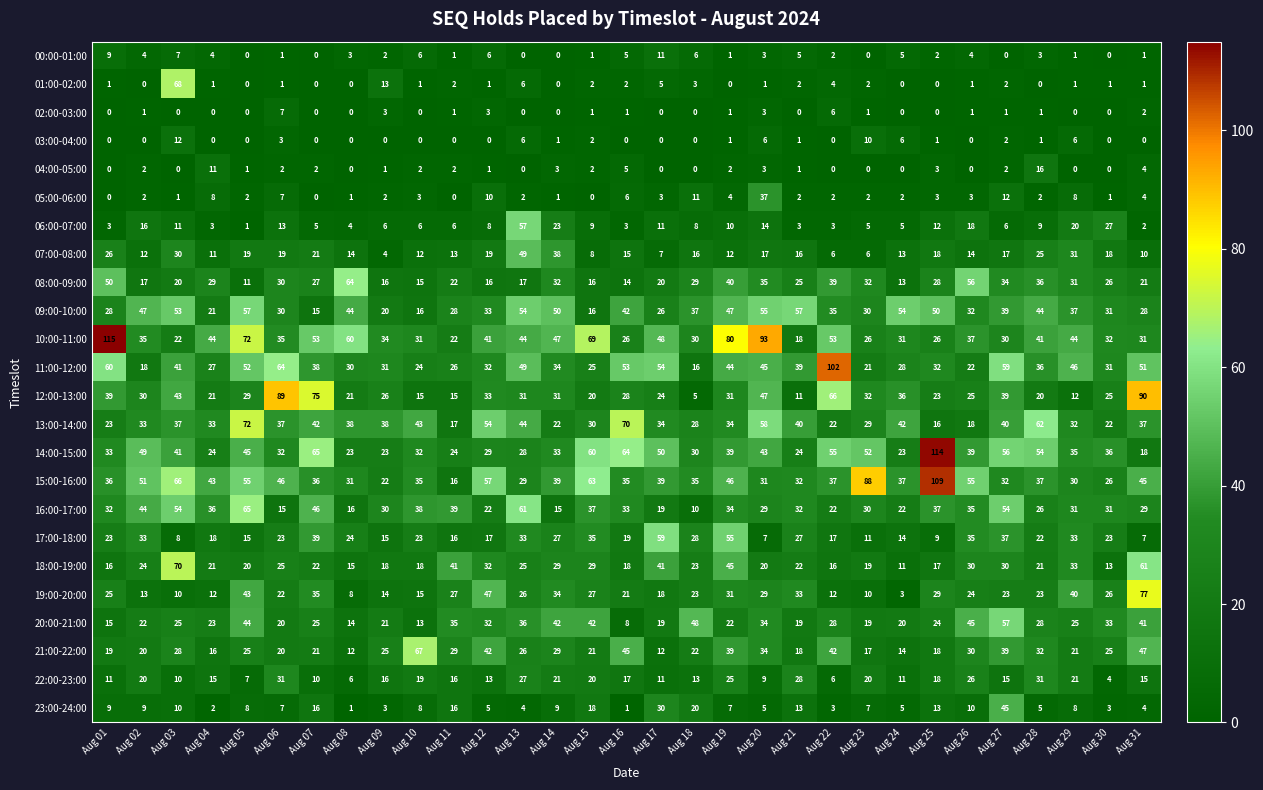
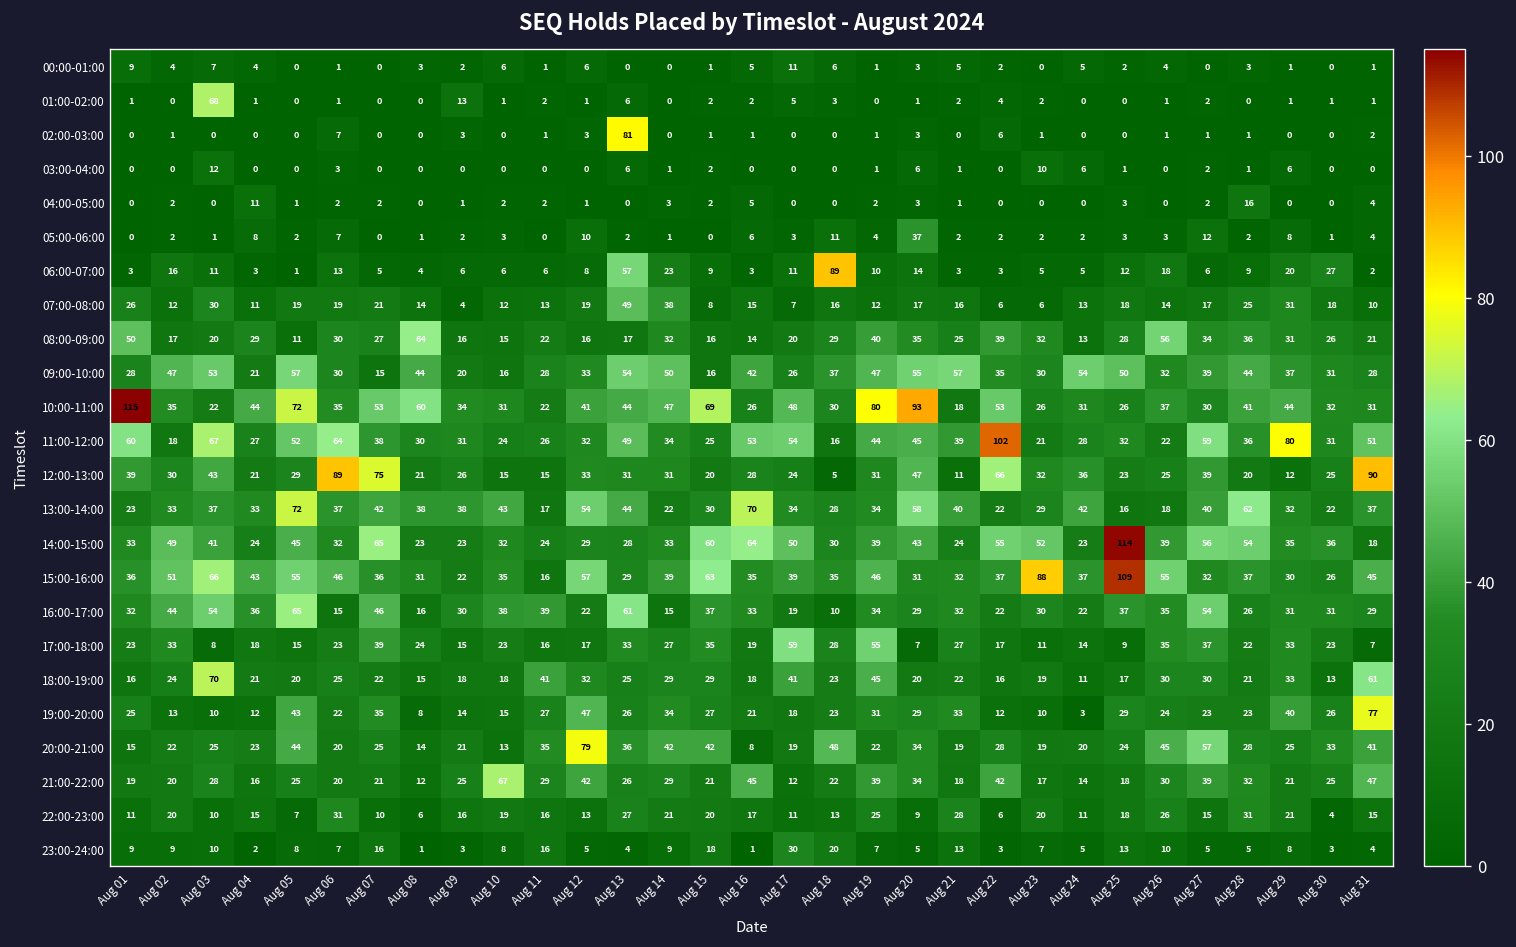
  {
    "02:00-03:00": {
      "Aug 01": 0,
      "Aug 02": 1,
      "Aug 03": 0,
      "Aug 04": 0,
      "Aug 05": 0,
      "Aug 06": 7,
      "Aug 07": 0,
      "Aug 08": 0,
      "Aug 09": 3,
      "Aug 10": 0,
      "Aug 11": 1,
      "Aug 12": 3,
-     "Aug 13": 0,
+     "Aug 13": 81,
      "Aug 14": 0,
      "Aug 15": 1,
      "Aug 16": 1,
      "Aug 17": 0,
      "Aug 18": 0,
      "Aug 19": 1,
      "Aug 20": 3,
      "Aug 21": 0,
      "Aug 22": 6,
      "Aug 23": 1,
      "Aug 24": 0,
      "Aug 25": 0,
      "Aug 26": 1,
      "Aug 27": 1,
      "Aug 28": 1,
      "Aug 29": 0,
      "Aug 30": 0,
      "Aug 31": 2
    },
    "06:00-07:00": {
      "Aug 01": 3,
      "Aug 02": 16,
      "Aug 03": 11,
      "Aug 04": 3,
      "Aug 05": 1,
      "Aug 06": 13,
      "Aug 07": 5,
      "Aug 08": 4,
      "Aug 09": 6,
      "Aug 10": 6,
      "Aug 11": 6,
      "Aug 12": 8,
      "Aug 13": 57,
      "Aug 14": 23,
      "Aug 15": 9,
      "Aug 16": 3,
      "Aug 17": 11,
-     "Aug 18": 8,
+     "Aug 18": 89,
      "Aug 19": 10,
      "Aug 20": 14,
      "Aug 21": 3,
      "Aug 22": 3,
      "Aug 23": 5,
      "Aug 24": 5,
      "Aug 25": 12,
      "Aug 26": 18,
      "Aug 27": 6,
      "Aug 28": 9,
      "Aug 29": 20,
      "Aug 30": 27,
      "Aug 31": 2
    },
    "11:00-12:00": {
      "Aug 01": 60,
      "Aug 02": 18,
-     "Aug 03": 41,
+     "Aug 03": 67,
      "Aug 04": 27,
      "Aug 05": 52,
      "Aug 06": 64,
      "Aug 07": 38,
      "Aug 08": 30,
      "Aug 09": 31,
      "Aug 10": 24,
      "Aug 11": 26,
      "Aug 12": 32,
      "Aug 13": 49,
      "Aug 14": 34,
      "Aug 15": 25,
      "Aug 16": 53,
      "Aug 17": 54,
      "Aug 18": 16,
      "Aug 19": 44,
      "Aug 20": 45,
      "Aug 21": 39,
      "Aug 22": 102,
      "Aug 23": 21,
      "Aug 24": 28,
      "Aug 25": 32,
      "Aug 26": 22,
      "Aug 27": 59,
      "Aug 28": 36,
-     "Aug 29": 46,
+     "Aug 29": 80,
      "Aug 30": 31,
      "Aug 31": 51
    },
    "20:00-21:00": {
      "Aug 01": 15,
      "Aug 02": 22,
      "Aug 03": 25,
      "Aug 04": 23,
      "Aug 05": 44,
      "Aug 06": 20,
      "Aug 07": 25,
      "Aug 08": 14,
      "Aug 09": 21,
      "Aug 10": 13,
      "Aug 11": 35,
-     "Aug 12": 32,
+     "Aug 12": 79,
      "Aug 13": 36,
      "Aug 14": 42,
      "Aug 15": 42,
      "Aug 16": 8,
      "Aug 17": 19,
      "Aug 18": 48,
      "Aug 19": 22,
      "Aug 20": 34,
      "Aug 21": 19,
      "Aug 22": 28,
      "Aug 23": 19,
      "Aug 24": 20,
      "Aug 25": 24,
      "Aug 26": 45,
      "Aug 27": 57,
      "Aug 28": 28,
      "Aug 29": 25,
      "Aug 30": 33,
      "Aug 31": 41
    },
    "23:00-24:00": {
      "Aug 01": 9,
      "Aug 02": 9,
      "Aug 03": 10,
      "Aug 04": 2,
      "Aug 05": 8,
      "Aug 06": 7,
      "Aug 07": 16,
      "Aug 08": 1,
      "Aug 09": 3,
      "Aug 10": 8,
      "Aug 11": 16,
      "Aug 12": 5,
      "Aug 13": 4,
      "Aug 14": 9,
      "Aug 15": 18,
      "Aug 16": 1,
      "Aug 17": 30,
      "Aug 18": 20,
      "Aug 19": 7,
      "Aug 20": 5,
      "Aug 21": 13,
      "Aug 22": 3,
      "Aug 23": 7,
      "Aug 24": 5,
      "Aug 25": 13,
      "Aug 26": 10,
-     "Aug 27": 45,
+     "Aug 27": 5,
      "Aug 28": 5,
      "Aug 29": 8,
      "Aug 30": 3,
      "Aug 31": 4
    }
  }
